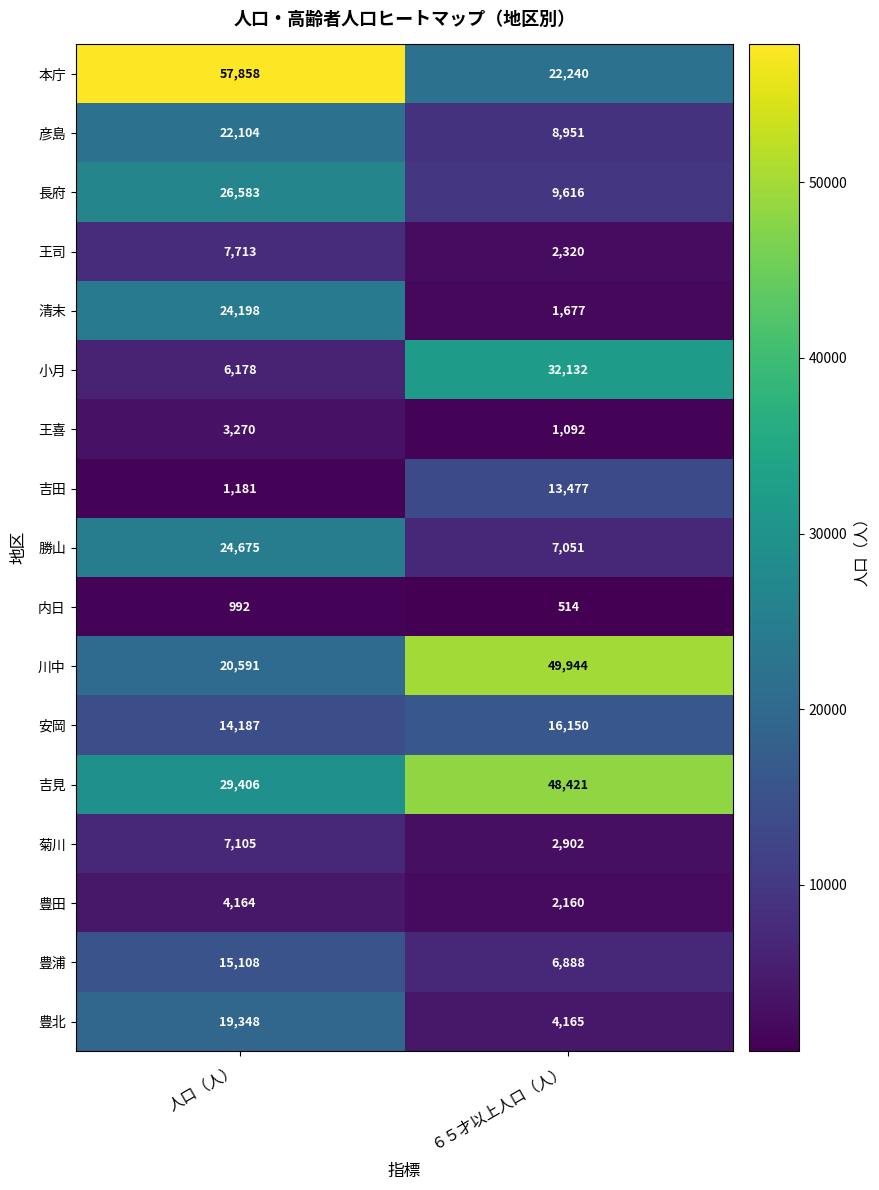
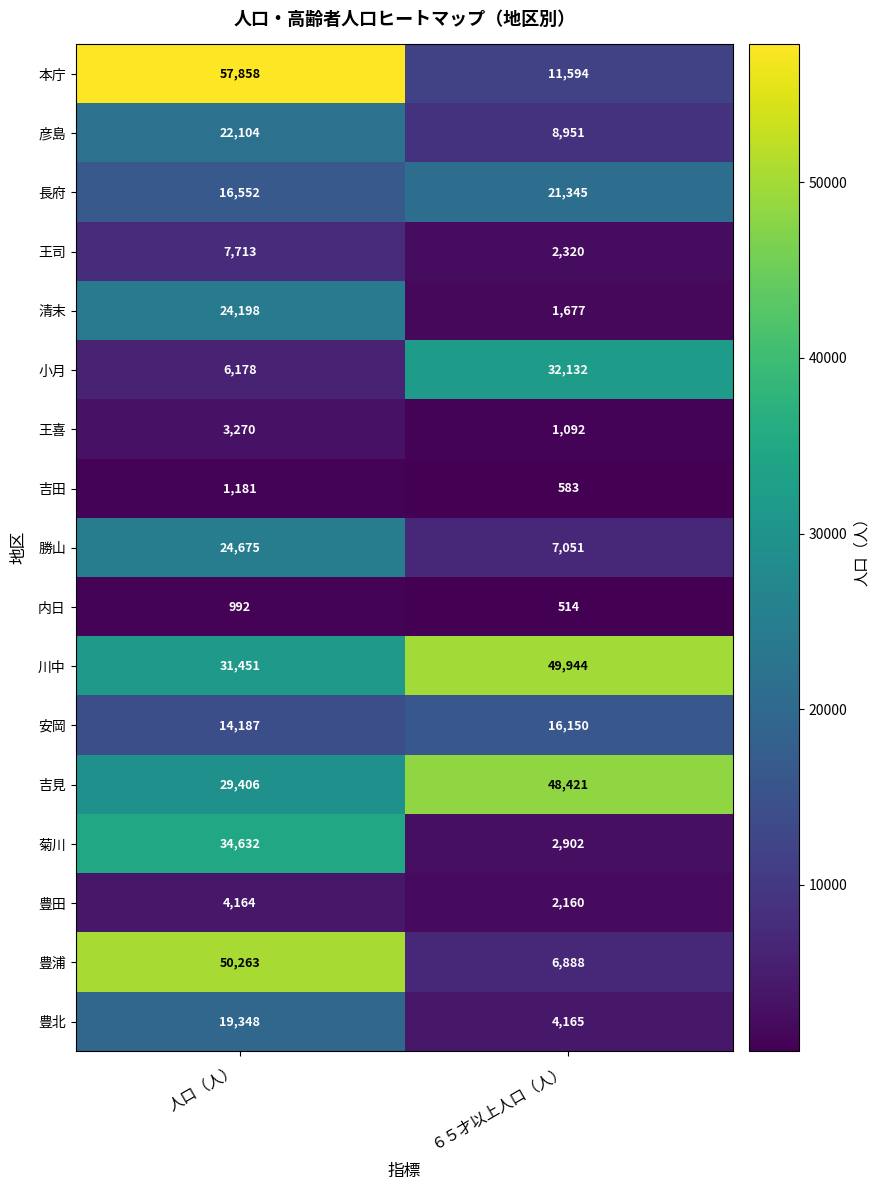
  {
    "本庁": {
      "人口（人）": "57,858",
-     "６５才以上人口（人）": "22,240"
+     "６５才以上人口（人）": "11,594"
    },
    "彦島": {
      "人口（人）": "22,104",
      "６５才以上人口（人）": "8,951"
    },
    "長府": {
-     "人口（人）": "26,583",
-     "６５才以上人口（人）": "9,616"
+     "人口（人）": "16,552",
+     "６５才以上人口（人）": "21,345"
    },
    "王司": {
      "人口（人）": "7,713",
      "６５才以上人口（人）": "2,320"
    },
    "清末": {
      "人口（人）": "24,198",
      "６５才以上人口（人）": "1,677"
    },
    "小月": {
      "人口（人）": "6,178",
      "６５才以上人口（人）": "32,132"
    },
    "王喜": {
      "人口（人）": "3,270",
      "６５才以上人口（人）": "1,092"
    },
    "吉田": {
      "人口（人）": "1,181",
-     "６５才以上人口（人）": "13,477"
+     "６５才以上人口（人）": "583"
    },
    "勝山": {
      "人口（人）": "24,675",
      "６５才以上人口（人）": "7,051"
    },
    "内日": {
      "人口（人）": "992",
      "６５才以上人口（人）": "514"
    },
    "川中": {
-     "人口（人）": "20,591",
+     "人口（人）": "31,451",
      "６５才以上人口（人）": "49,944"
    },
    "安岡": {
      "人口（人）": "14,187",
      "６５才以上人口（人）": "16,150"
    },
    "吉見": {
      "人口（人）": "29,406",
      "６５才以上人口（人）": "48,421"
    },
    "菊川": {
-     "人口（人）": "7,105",
+     "人口（人）": "34,632",
      "６５才以上人口（人）": "2,902"
    },
    "豊田": {
      "人口（人）": "4,164",
      "６５才以上人口（人）": "2,160"
    },
    "豊浦": {
-     "人口（人）": "15,108",
+     "人口（人）": "50,263",
      "６５才以上人口（人）": "6,888"
    },
    "豊北": {
      "人口（人）": "19,348",
      "６５才以上人口（人）": "4,165"
    }
  }
